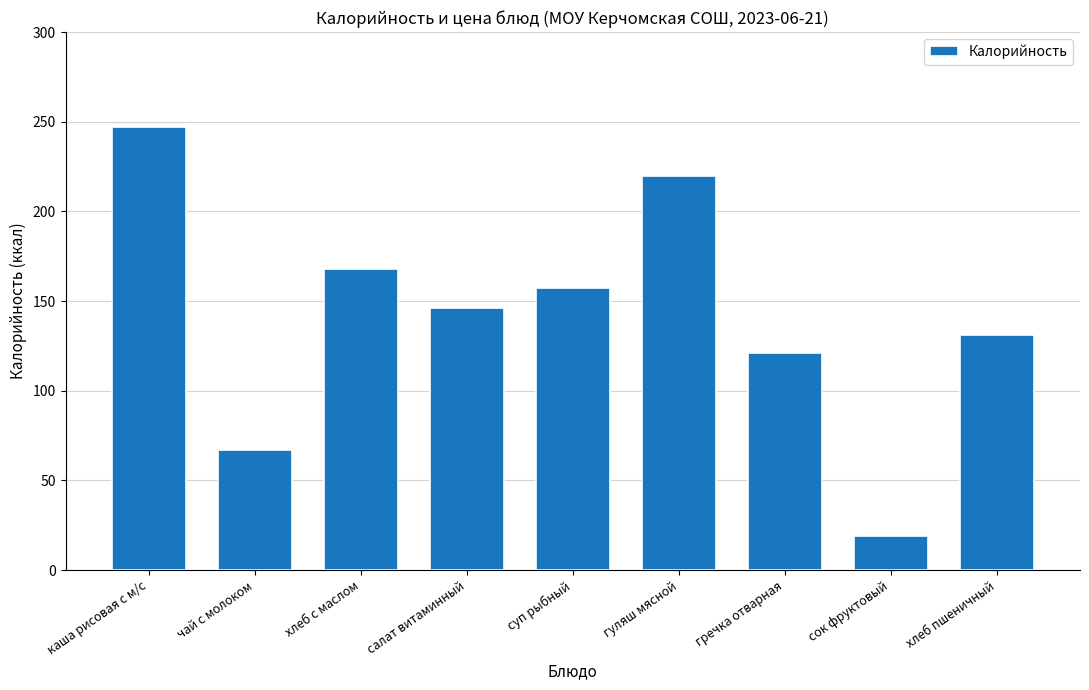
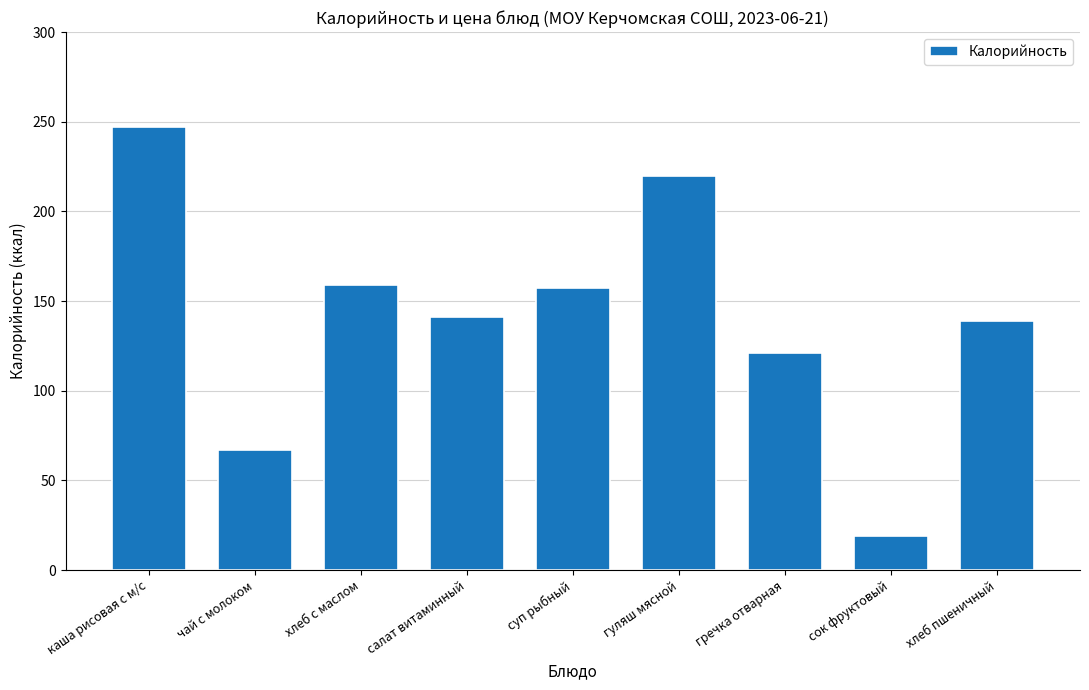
  {
    "каша рисовая с м/с": 247,
    "чай с молоком": 67,
-   "хлеб с маслом": 168,
-   "салат витаминный": 146,
+   "хлеб с маслом": 159,
+   "салат витаминный": 141,
    "суп рыбный": 157,
    "гуляш мясной": 220,
    "гречка отварная": 121,
    "сок фруктовый": 19,
-   "хлеб пшеничный": 131
+   "хлеб пшеничный": 139
  }
